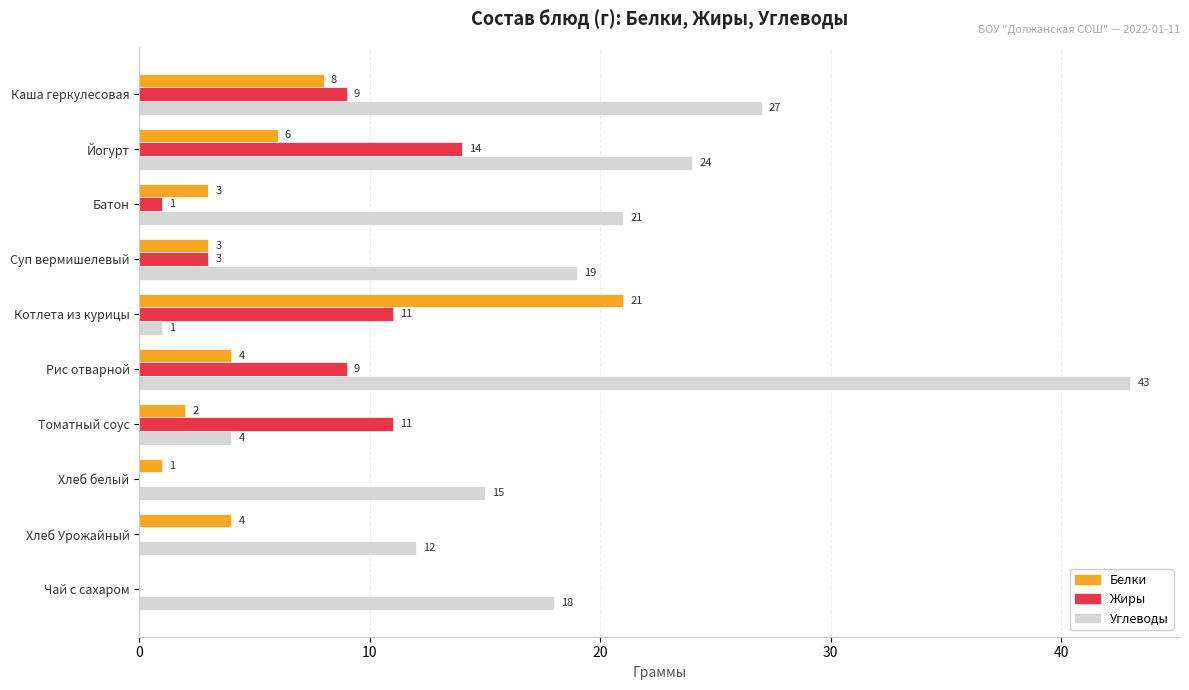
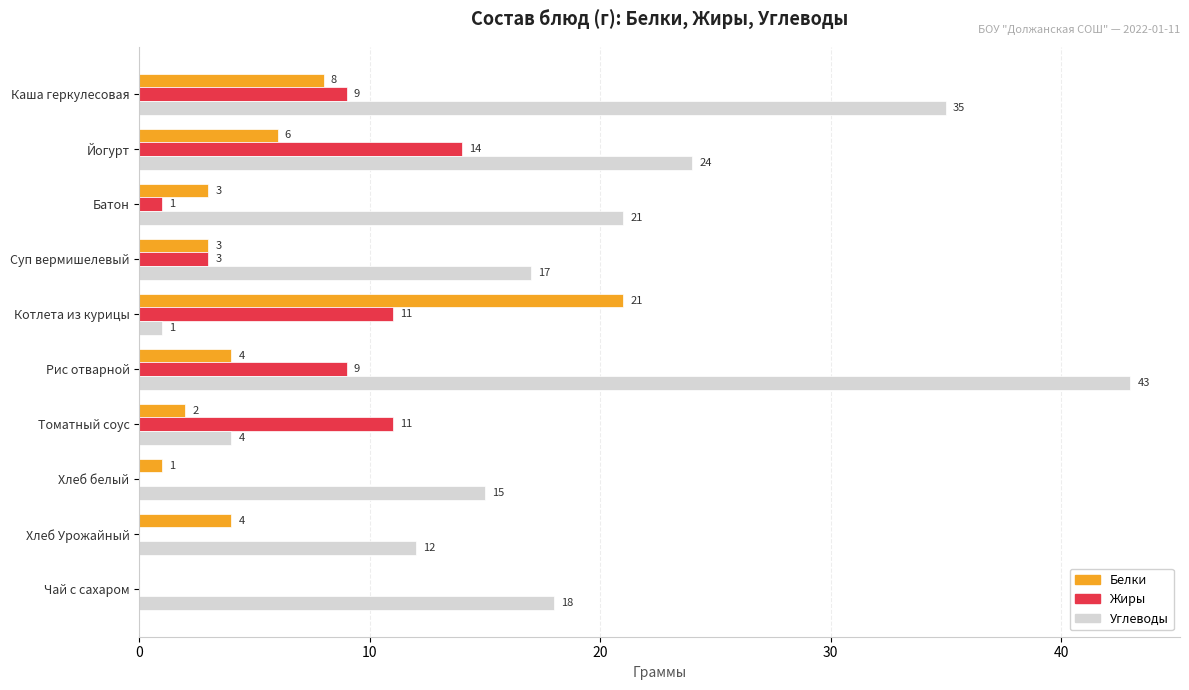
  {
    "Белки": {
      "Каша геркулесовая": 8,
      "Йогурт": 6,
      "Батон": 3,
      "Суп вермишелевый": 3,
      "Котлета из курицы": 21,
      "Рис отварной": 4,
      "Томатный соус": 2,
      "Хлеб белый": 1,
      "Хлеб Урожайный": 4
    },
    "Жиры": {
      "Каша геркулесовая": 9,
      "Йогурт": 14,
      "Батон": 1,
      "Суп вермишелевый": 3,
      "Котлета из курицы": 11,
      "Рис отварной": 9,
      "Томатный соус": 11
    },
    "Углеводы": {
-     "Каша геркулесовая": 27,
+     "Каша геркулесовая": 35,
      "Йогурт": 24,
      "Батон": 21,
-     "Суп вермишелевый": 19,
+     "Суп вермишелевый": 17,
      "Котлета из курицы": 1,
      "Рис отварной": 43,
      "Томатный соус": 4,
      "Хлеб белый": 15,
      "Хлеб Урожайный": 12,
      "Чай с сахаром": 18
    }
  }
